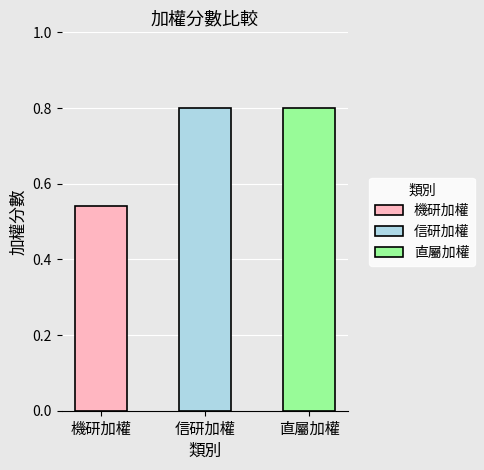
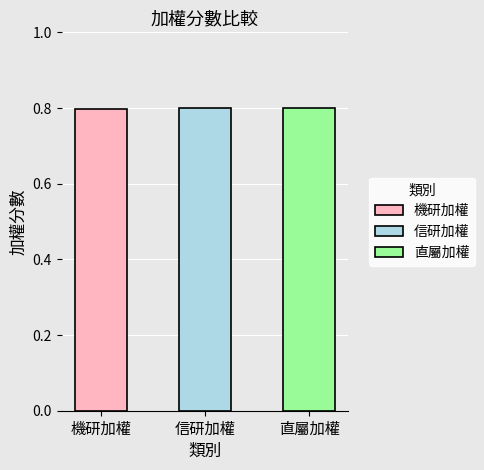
  {
-   "機研加權": 0.54,
+   "機研加權": 0.80,
    "信研加權": 0.80,
    "直屬加權": 0.80
  }
